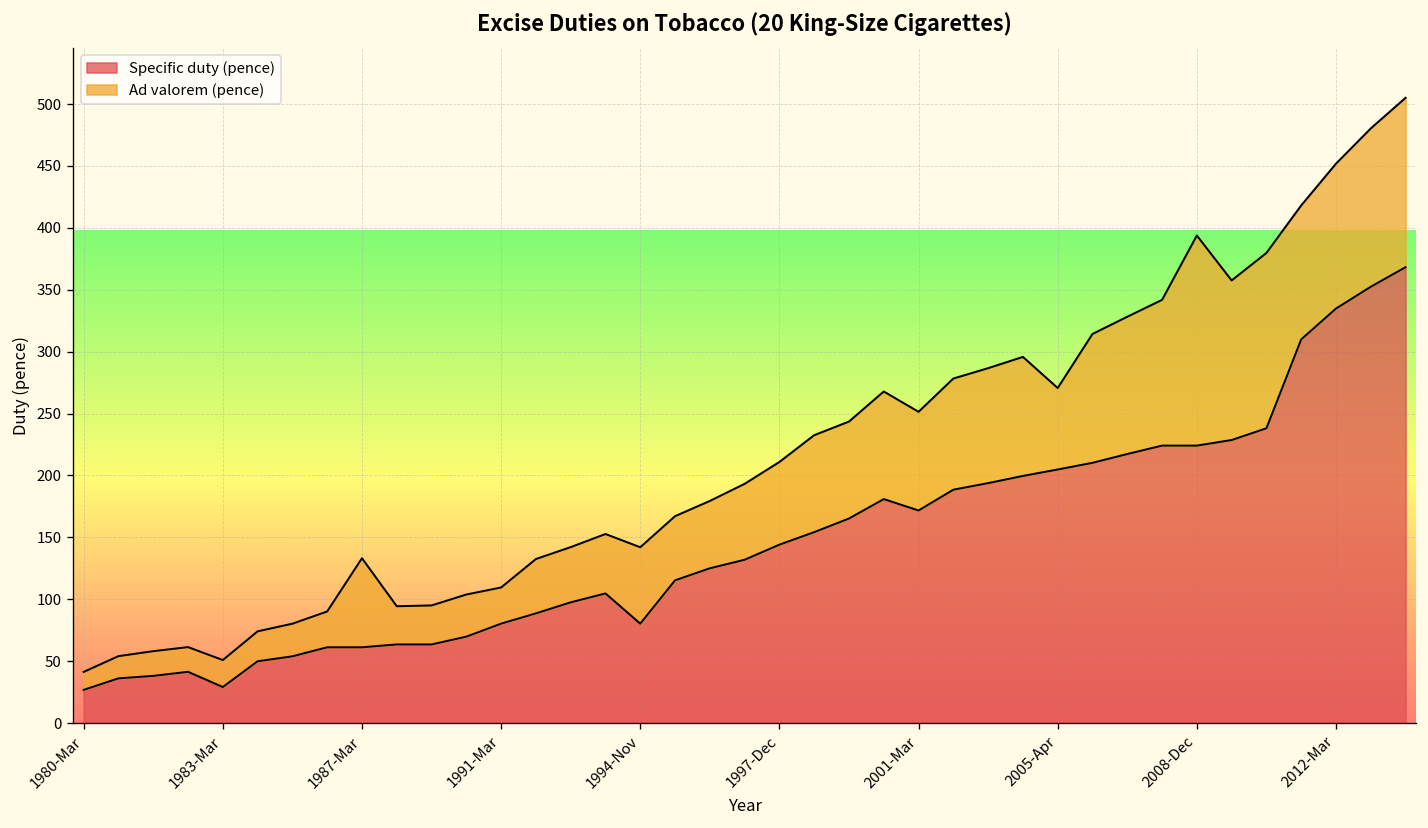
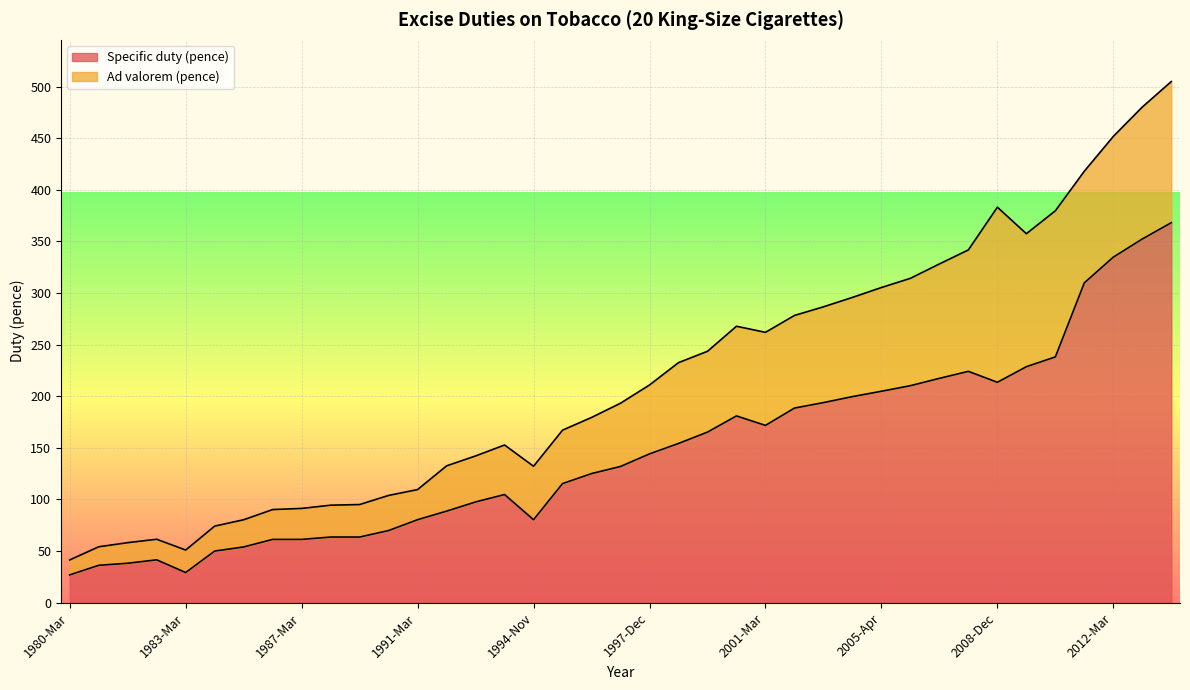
  {
    "Specific duty (pence)": {
      "1980-Mar": 27,
      "1983-Mar": 29,
      "1987-Mar": 61,
      "1991-Mar": 80,
      "1994-Nov": 80,
      "1997-Dec": 144,
      "2001-Mar": 172,
      "2005-Apr": 205,
-     "2008-Dec": 224,
+     "2008-Dec": 214,
      "2012-Mar": 335
    },
    "Ad valorem (pence)": {
      "1980-Mar": 14,
      "1983-Mar": 22,
-     "1987-Mar": 72,
+     "1987-Mar": 30,
      "1991-Mar": 29,
-     "1994-Nov": 62,
+     "1994-Nov": 52,
      "1997-Dec": 67,
-     "2001-Mar": 80,
-     "2005-Apr": 66,
+     "2001-Mar": 90,
+     "2005-Apr": 101,
      "2008-Dec": 170,
      "2012-Mar": 117
    }
  }
